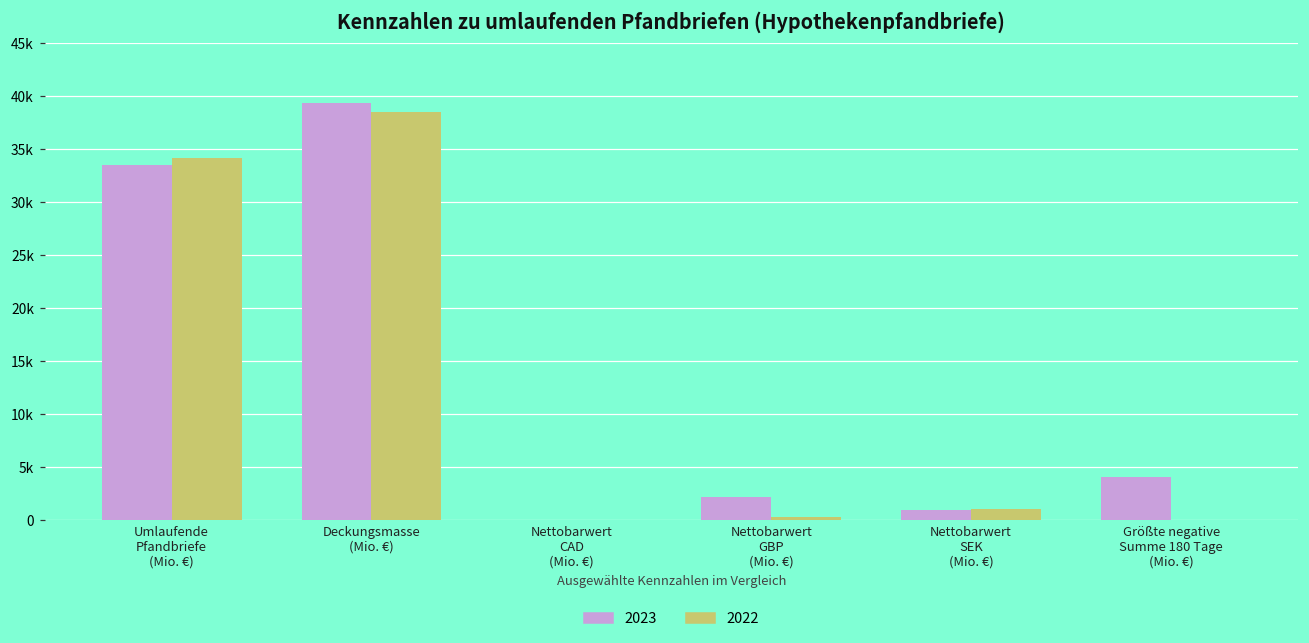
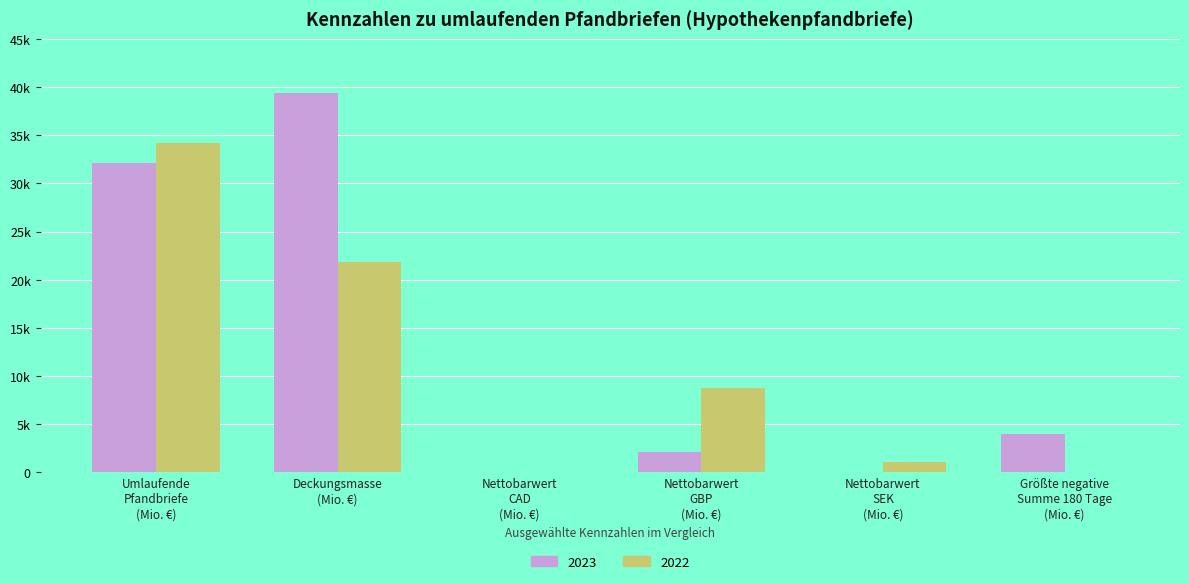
  {
    "2023": {
-     "Umlaufende Pfandbriefe (Mio. €)": 34000,
+     "Umlaufende Pfandbriefe (Mio. €)": 32000,
      "Deckungsmasse (Mio. €)": 39000,
      "Nettobarwert CAD (Mio. €)": 0,
      "Nettobarwert GBP (Mio. €)": 2000,
-     "Nettobarwert SEK (Mio. €)": 1000,
+     "Nettobarwert SEK (Mio. €)": 0,
      "Größte negative Summe 180 Tage (Mio. €)": 4000
    },
    "2022": {
      "Umlaufende Pfandbriefe (Mio. €)": 34000,
-     "Deckungsmasse (Mio. €)": 39000,
+     "Deckungsmasse (Mio. €)": 22000,
      "Nettobarwert CAD (Mio. €)": 0,
-     "Nettobarwert GBP (Mio. €)": 0,
+     "Nettobarwert GBP (Mio. €)": 9000,
      "Nettobarwert SEK (Mio. €)": 1000,
      "Größte negative Summe 180 Tage (Mio. €)": 0
    }
  }
